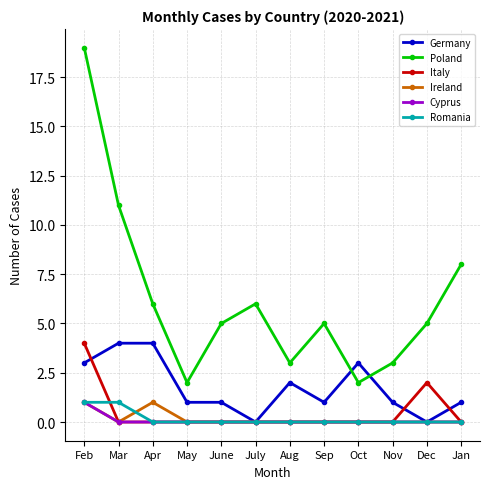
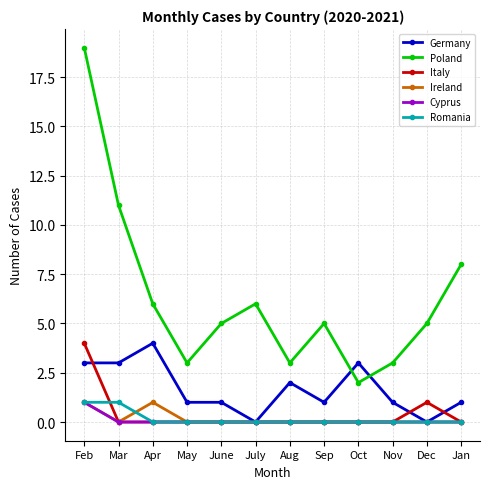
  {
    "Germany": {
      "Feb": 3,
-     "Mar": 4,
+     "Mar": 3,
      "Apr": 4,
      "May": 1,
      "June": 1,
      "Aug": 2,
      "Sep": 1,
      "Oct": 3,
      "Nov": 1,
      "Jan": 1
    },
    "Poland": {
      "Feb": 19,
      "Mar": 11,
      "Apr": 6,
-     "May": 2,
+     "May": 3,
      "June": 5,
      "July": 6,
      "Aug": 3,
      "Sep": 5,
      "Oct": 2,
      "Nov": 3,
      "Dec": 5,
      "Jan": 8
    },
    "Italy": {
      "Feb": 4,
-     "Dec": 2
+     "Dec": 1
    },
    "Ireland": {
      "Apr": 1
    },
    "Romania": {
      "Mar": 1
    }
  }
